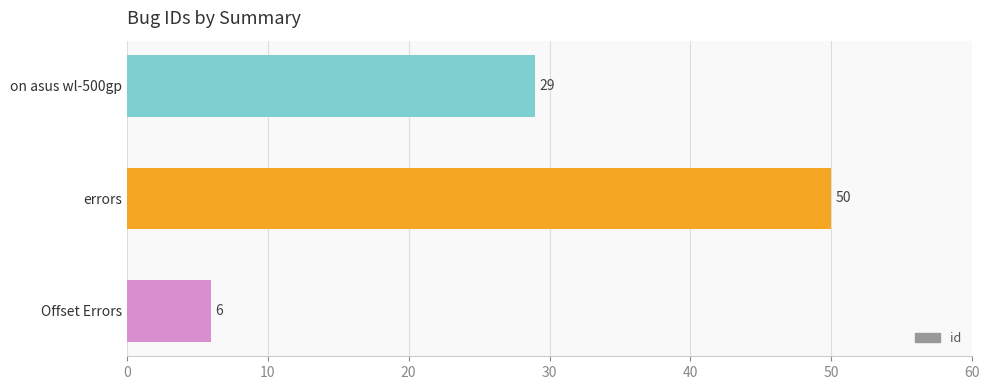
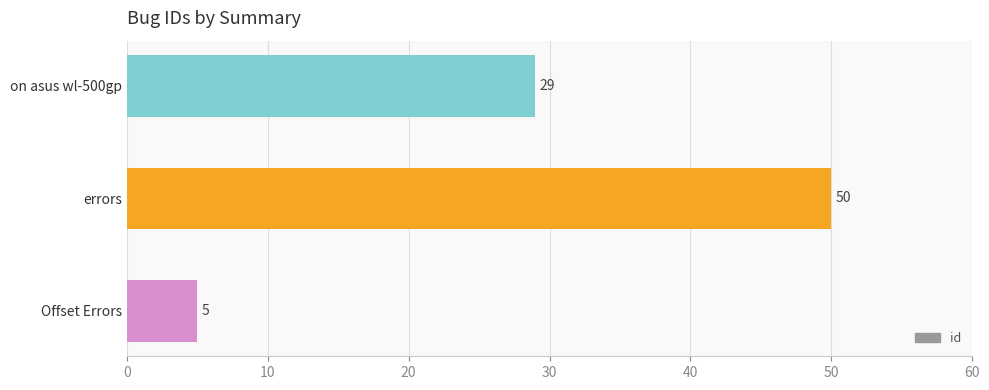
  {
    "on asus wl-500gp": 29,
    "errors": 50,
-   "Offset Errors": 6
+   "Offset Errors": 5
  }
